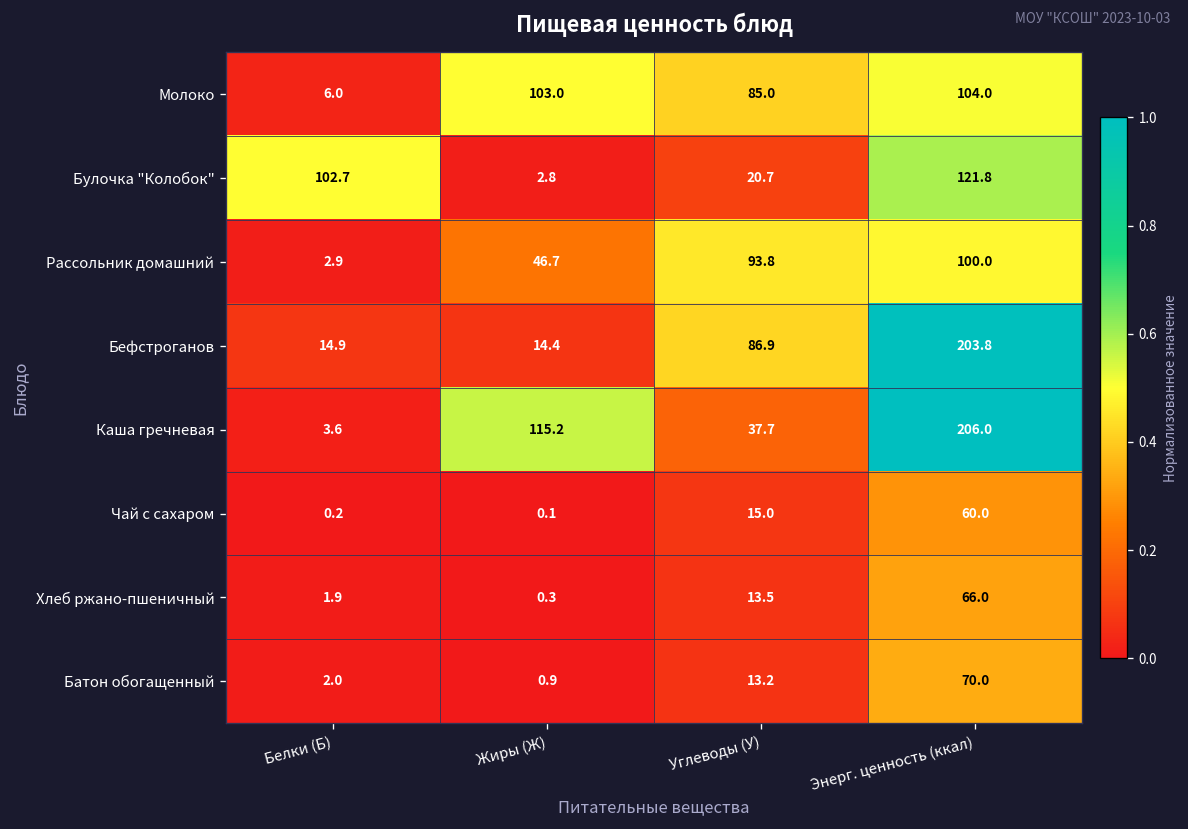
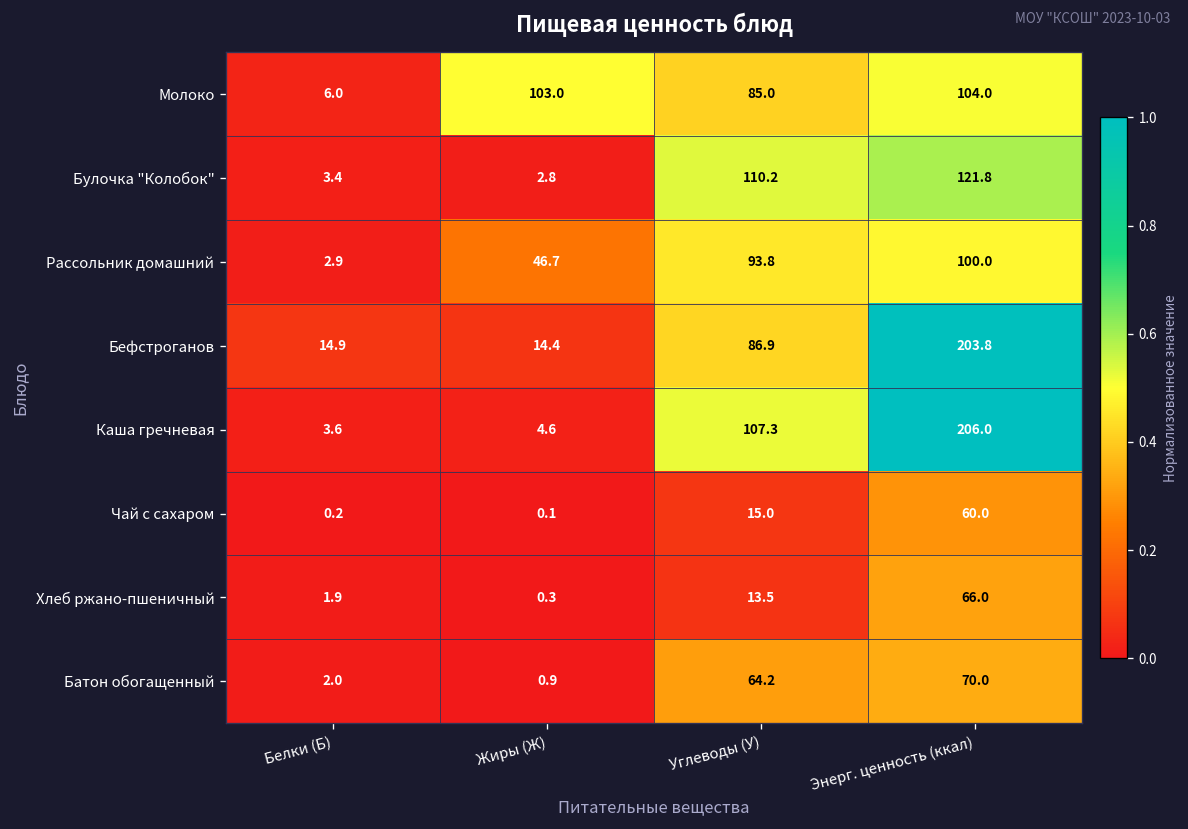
  {
    "Молоко": {
      "Белки (Б)": 6.0,
      "Жиры (Ж)": 103.0,
      "Углеводы (У)": 85.0,
      "Энерг. ценность (ккал)": 104.0
    },
    "Булочка \"Колобок\"": {
-     "Белки (Б)": 102.7,
+     "Белки (Б)": 3.4,
      "Жиры (Ж)": 2.8,
-     "Углеводы (У)": 20.7,
+     "Углеводы (У)": 110.2,
      "Энерг. ценность (ккал)": 121.8
    },
    "Рассольник домашний": {
      "Белки (Б)": 2.9,
      "Жиры (Ж)": 46.7,
      "Углеводы (У)": 93.8,
      "Энерг. ценность (ккал)": 100.0
    },
    "Бефстроганов": {
      "Белки (Б)": 14.9,
      "Жиры (Ж)": 14.4,
      "Углеводы (У)": 86.9,
      "Энерг. ценность (ккал)": 203.8
    },
    "Каша гречневая": {
      "Белки (Б)": 3.6,
-     "Жиры (Ж)": 115.2,
-     "Углеводы (У)": 37.7,
+     "Жиры (Ж)": 4.6,
+     "Углеводы (У)": 107.3,
      "Энерг. ценность (ккал)": 206.0
    },
    "Чай с сахаром": {
      "Белки (Б)": 0.2,
      "Жиры (Ж)": 0.1,
      "Углеводы (У)": 15.0,
      "Энерг. ценность (ккал)": 60.0
    },
    "Хлеб ржано-пшеничный": {
      "Белки (Б)": 1.9,
      "Жиры (Ж)": 0.3,
      "Углеводы (У)": 13.5,
      "Энерг. ценность (ккал)": 66.0
    },
    "Батон обогащенный": {
      "Белки (Б)": 2.0,
      "Жиры (Ж)": 0.9,
-     "Углеводы (У)": 13.2,
+     "Углеводы (У)": 64.2,
      "Энерг. ценность (ккал)": 70.0
    }
  }
